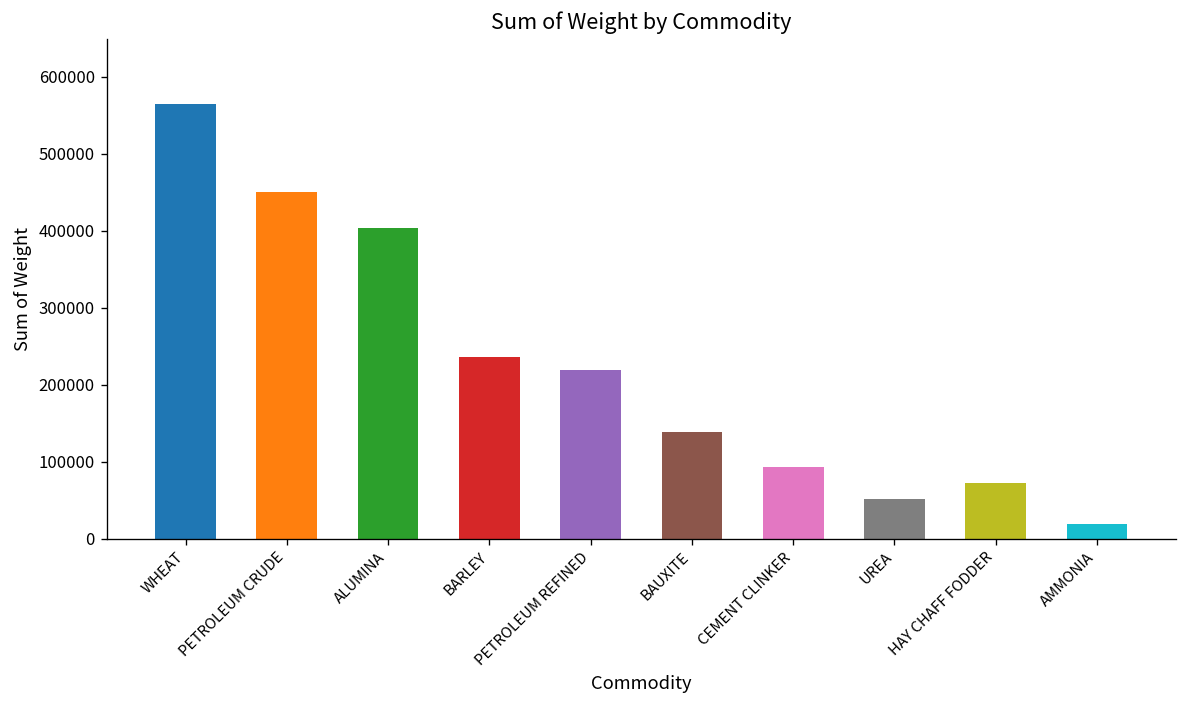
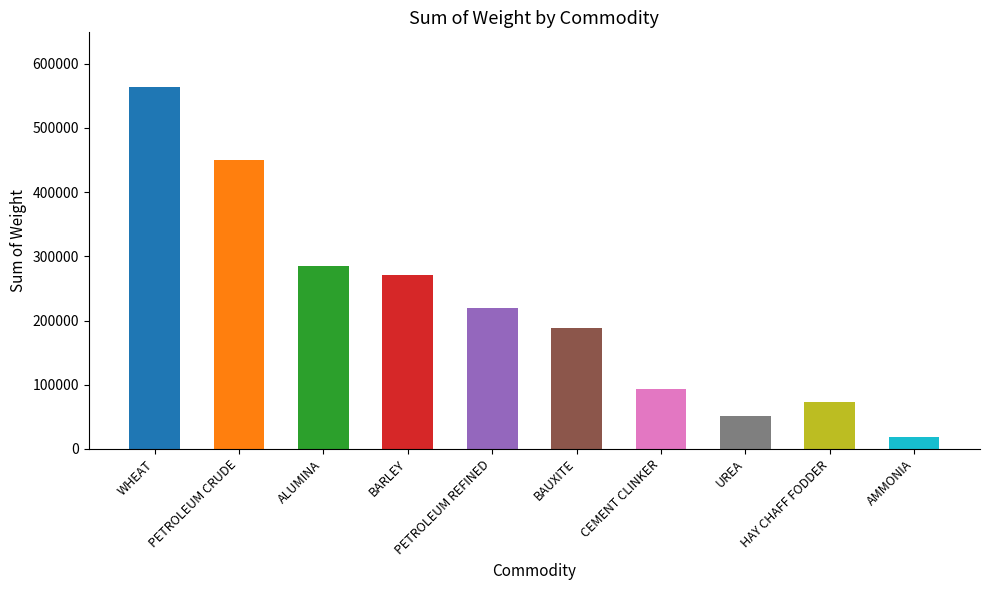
  {
    "WHEAT": 560000,
    "PETROLEUM CRUDE": 450000,
-   "ALUMINA": 400000,
-   "BARLEY": 240000,
+   "ALUMINA": 290000,
+   "BARLEY": 270000,
    "PETROLEUM REFINED": 220000,
-   "BAUXITE": 140000,
+   "BAUXITE": 190000,
    "CEMENT CLINKER": 90000,
    "UREA": 50000,
    "HAY CHAFF FODDER": 70000,
    "AMMONIA": 20000
  }
